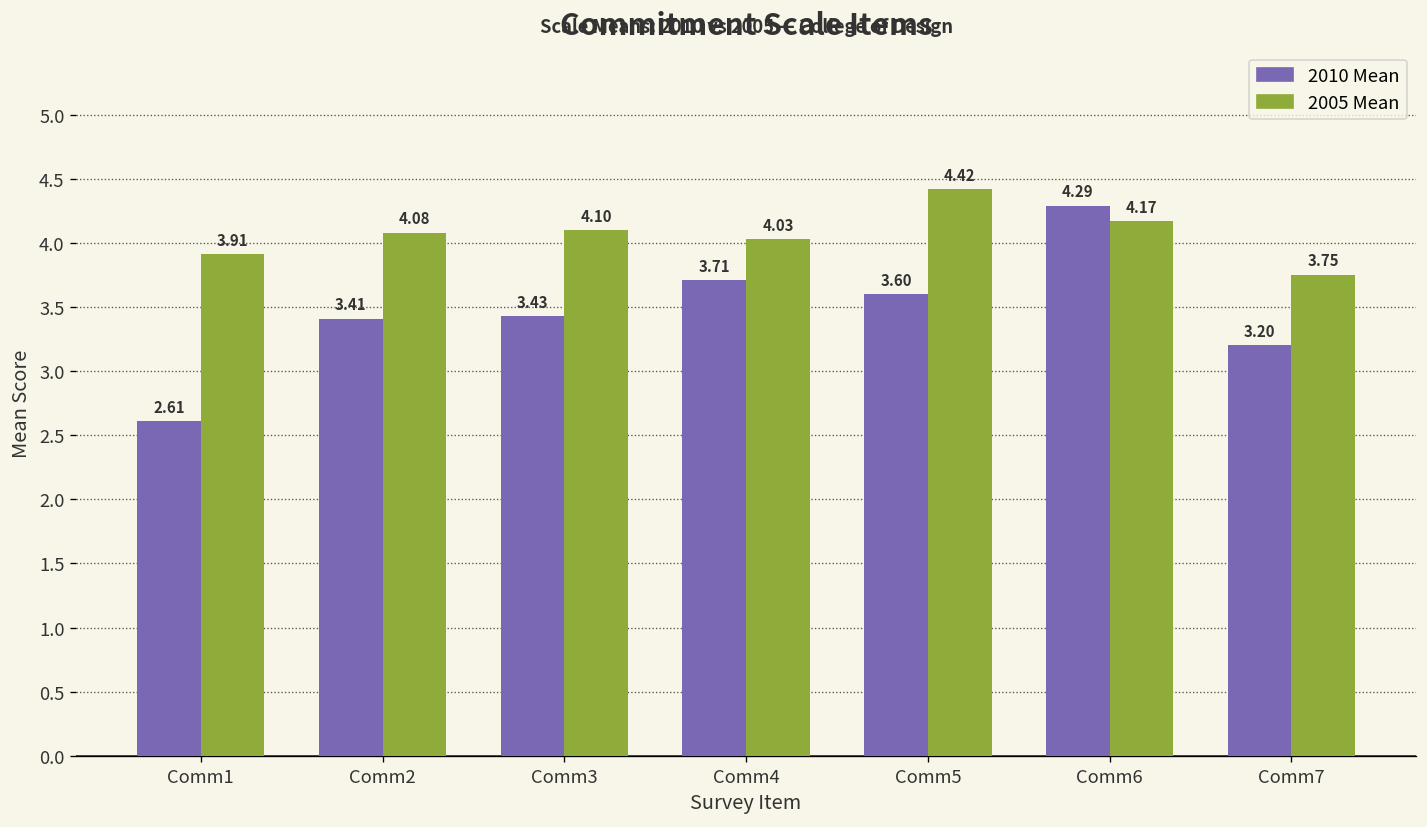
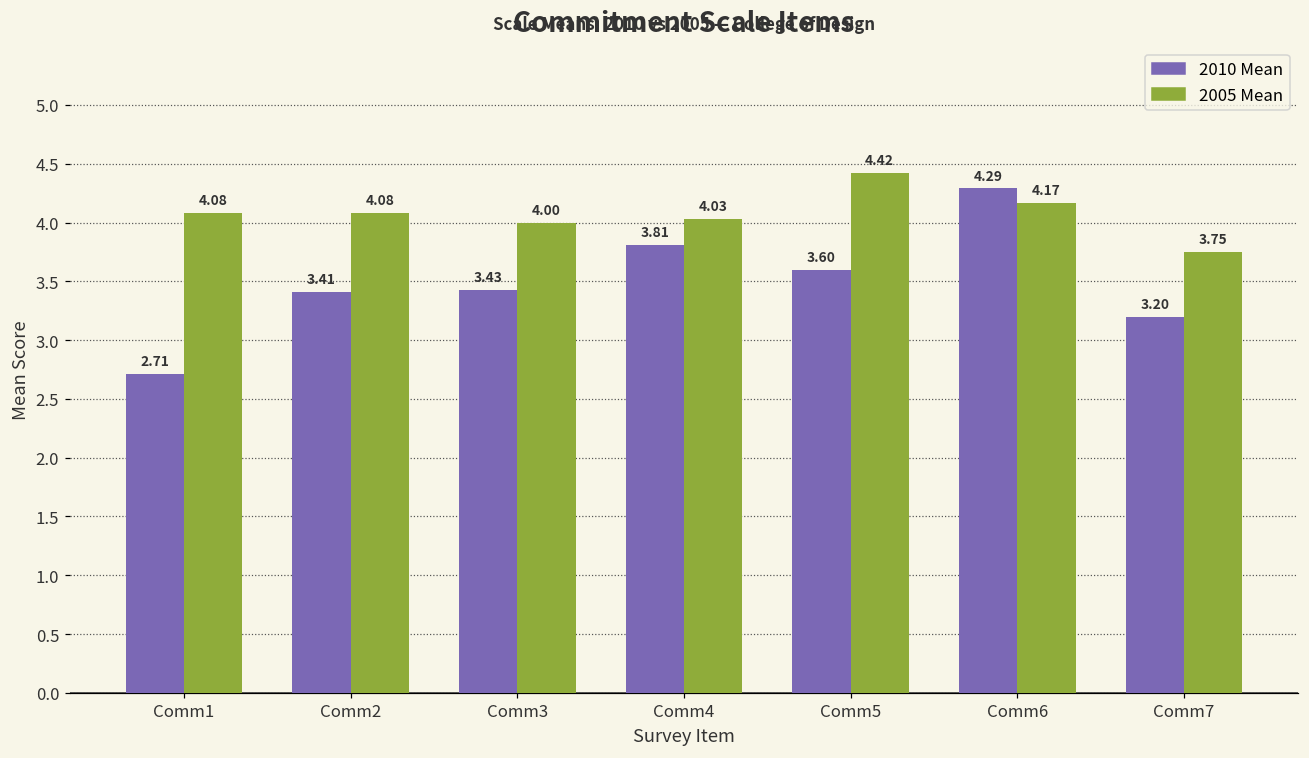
  {
    "2010 Mean": {
-     "Comm1": 2.61,
+     "Comm1": 2.71,
      "Comm2": 3.41,
      "Comm3": 3.43,
-     "Comm4": 3.71,
+     "Comm4": 3.81,
      "Comm5": 3.60,
      "Comm6": 4.29,
      "Comm7": 3.20
    },
    "2005 Mean": {
-     "Comm1": 3.91,
+     "Comm1": 4.08,
      "Comm2": 4.08,
-     "Comm3": 4.10,
+     "Comm3": 4.00,
      "Comm4": 4.03,
      "Comm5": 4.42,
      "Comm6": 4.17,
      "Comm7": 3.75
    }
  }
